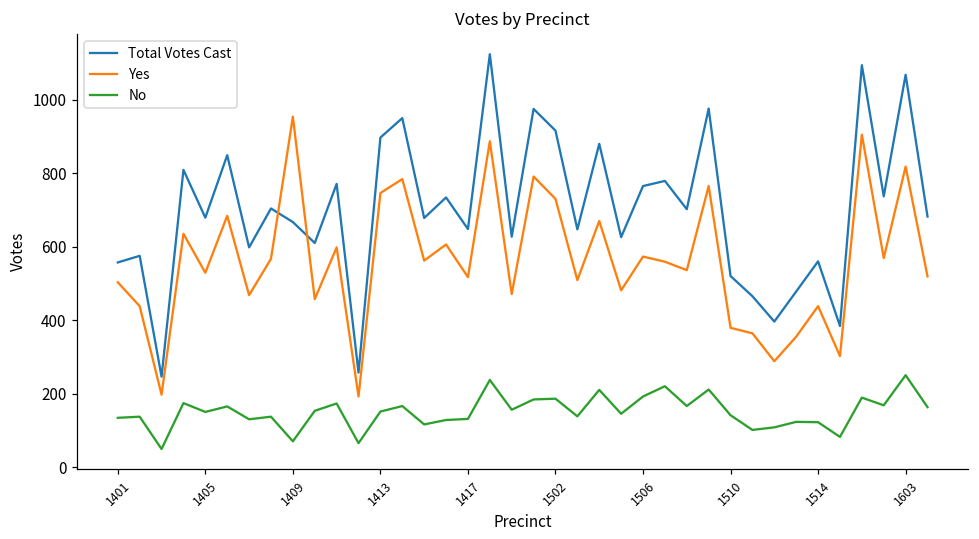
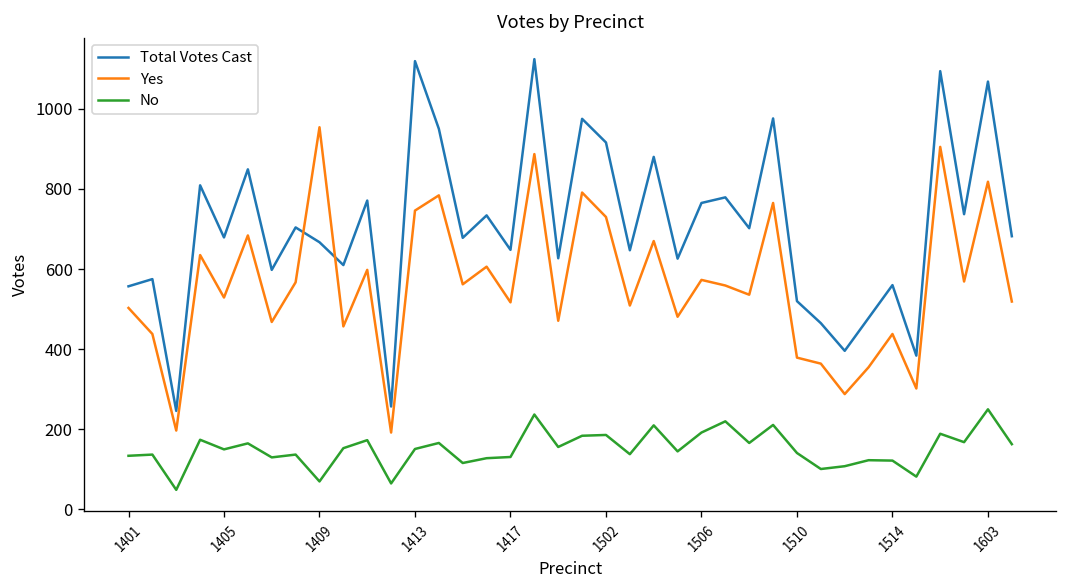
  {
    "Total Votes Cast": {
      "1401": 560,
      "1405": 680,
      "1409": 670,
-     "1413": 900,
+     "1413": 1120,
      "1417": 650,
      "1502": 920,
      "1506": 770,
      "1510": 520,
      "1514": 560,
      "1603": 1070
    },
    "Yes": {
      "1401": 500,
      "1405": 530,
      "1409": 950,
      "1413": 750,
      "1417": 520,
      "1502": 730,
      "1506": 570,
      "1510": 380,
      "1514": 440,
      "1603": 820
    },
    "No": {
      "1401": 130,
      "1405": 150,
      "1409": 70,
      "1413": 150,
      "1417": 130,
      "1502": 190,
      "1506": 190,
      "1510": 140,
      "1514": 120,
      "1603": 250
    }
  }
